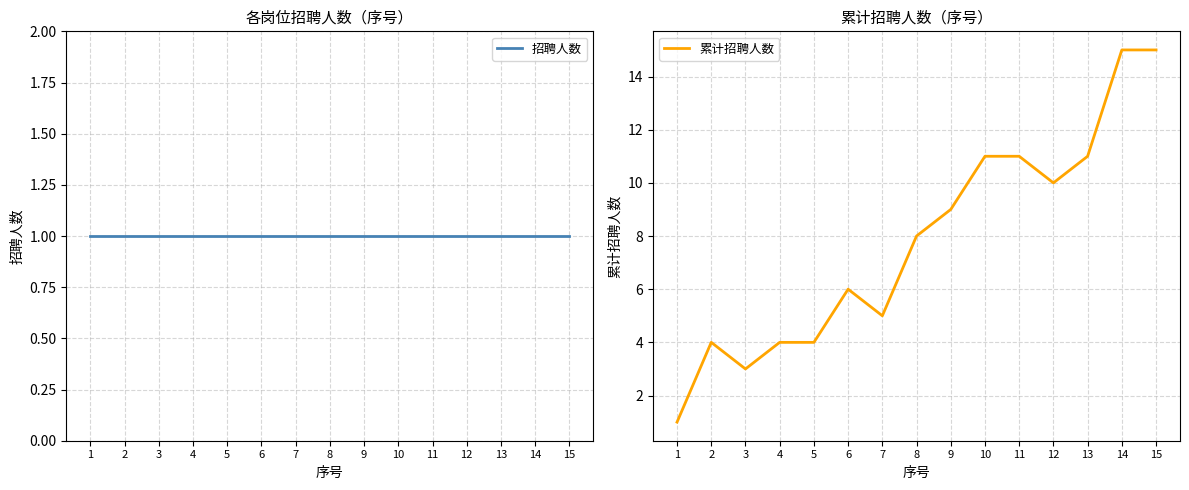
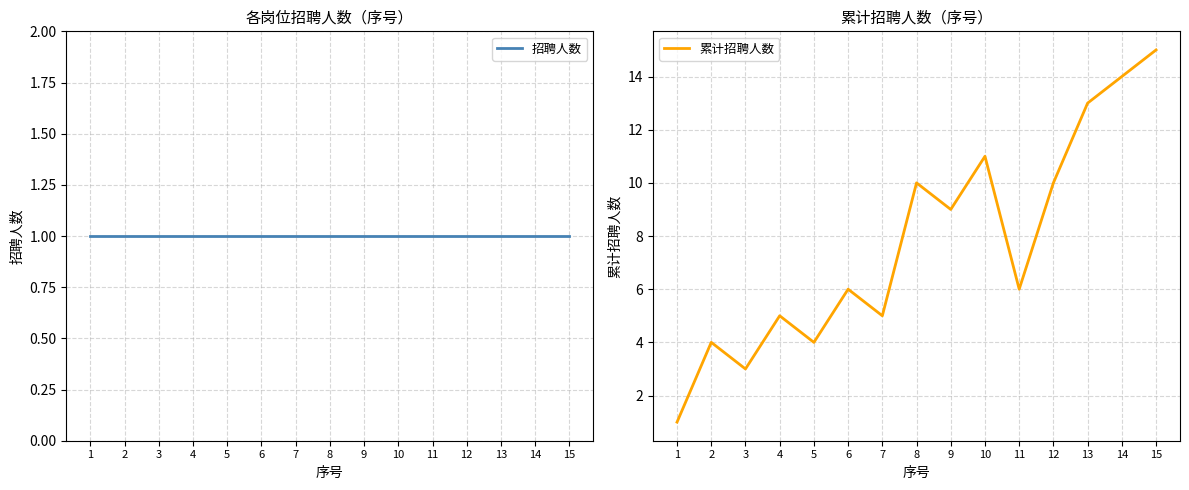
  {
    "各岗位招聘人数（序号）": {
      "1": 1.00,
      "2": 1.00,
      "3": 1.00,
      "4": 1.00,
      "5": 1.00,
      "6": 1.00,
      "7": 1.00,
      "8": 1.00,
      "9": 1.00,
      "10": 1.00,
      "11": 1.00,
      "12": 1.00,
      "13": 1.00,
      "14": 1.00,
      "15": 1.00
    },
    "累计招聘人数（序号）": {
      "1": 1,
      "2": 4,
      "3": 3,
-     "4": 4,
+     "4": 5,
      "5": 4,
      "6": 6,
      "7": 5,
-     "8": 8,
+     "8": 10,
      "9": 9,
      "10": 11,
-     "11": 11,
+     "11": 6,
      "12": 10,
-     "13": 11,
-     "14": 15,
+     "13": 13,
+     "14": 14,
      "15": 15
    }
  }
